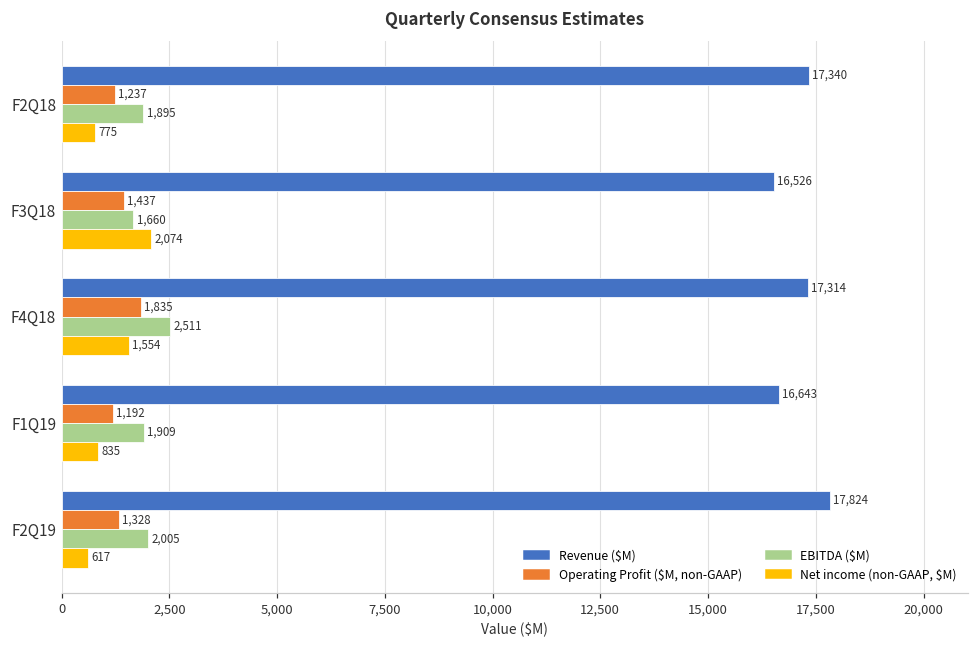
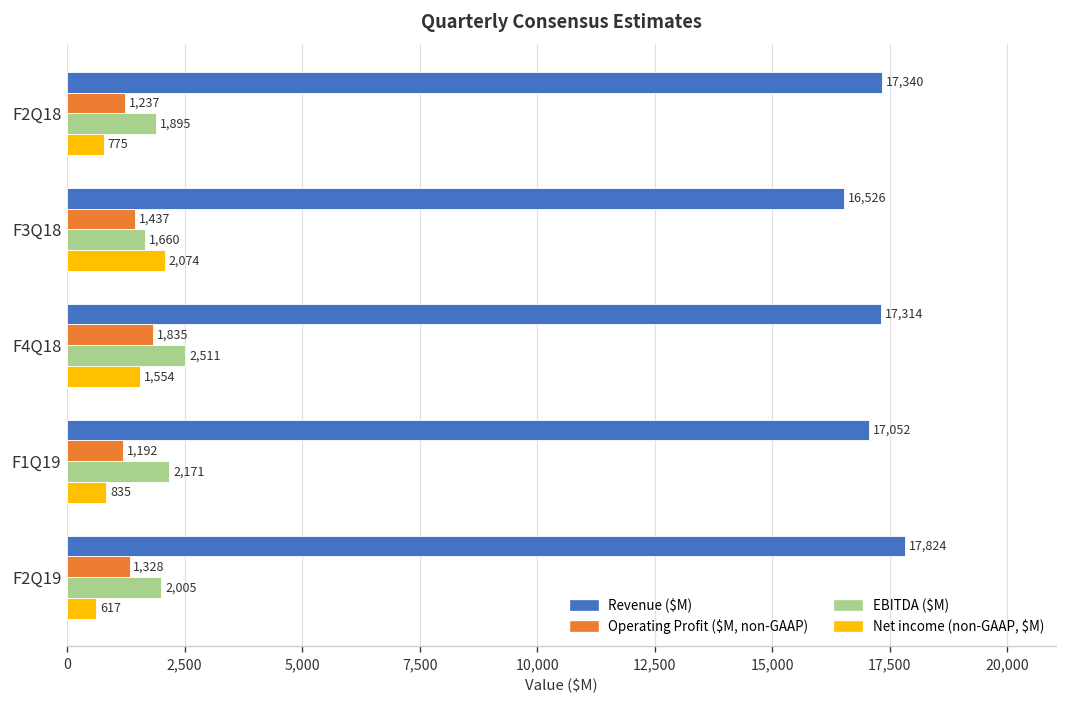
  {
    "Revenue ($M)": {
      "F2Q18": "17,340",
      "F3Q18": "16,526",
      "F4Q18": "17,314",
-     "F1Q19": "16,643",
+     "F1Q19": "17,052",
      "F2Q19": "17,824"
    },
    "Operating Profit ($M, non-GAAP)": {
      "F2Q18": "1,237",
      "F3Q18": "1,437",
      "F4Q18": "1,835",
      "F1Q19": "1,192",
      "F2Q19": "1,328"
    },
    "EBITDA ($M)": {
      "F2Q18": "1,895",
      "F3Q18": "1,660",
      "F4Q18": "2,511",
-     "F1Q19": "1,909",
+     "F1Q19": "2,171",
      "F2Q19": "2,005"
    },
    "Net income (non-GAAP, $M)": {
      "F2Q18": "775",
      "F3Q18": "2,074",
      "F4Q18": "1,554",
      "F1Q19": "835",
      "F2Q19": "617"
    }
  }
